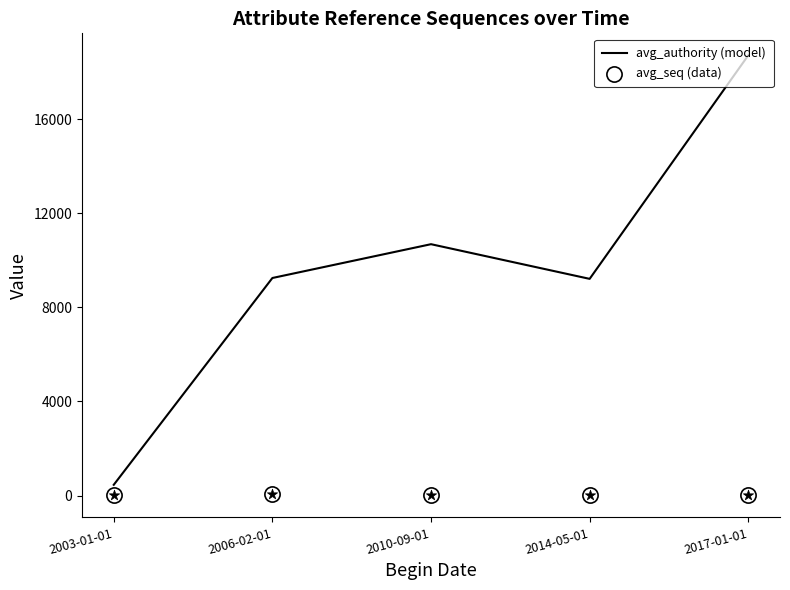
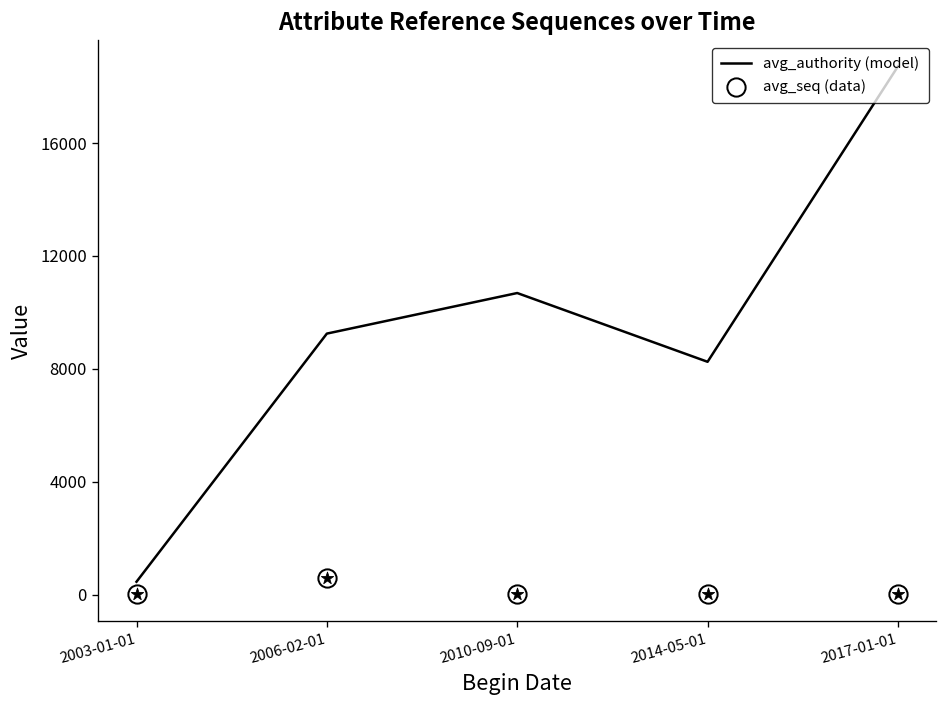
  {
    "avg_authority (model)": {
      "2003-01-01": 500,
      "2006-02-01": 9200,
      "2010-09-01": 10700,
-     "2014-05-01": 9200
+     "2014-05-01": 8200
    },
    "avg_seq (data)": {
-     "2006-02-01": 100
+     "2006-02-01": 600
    }
  }
